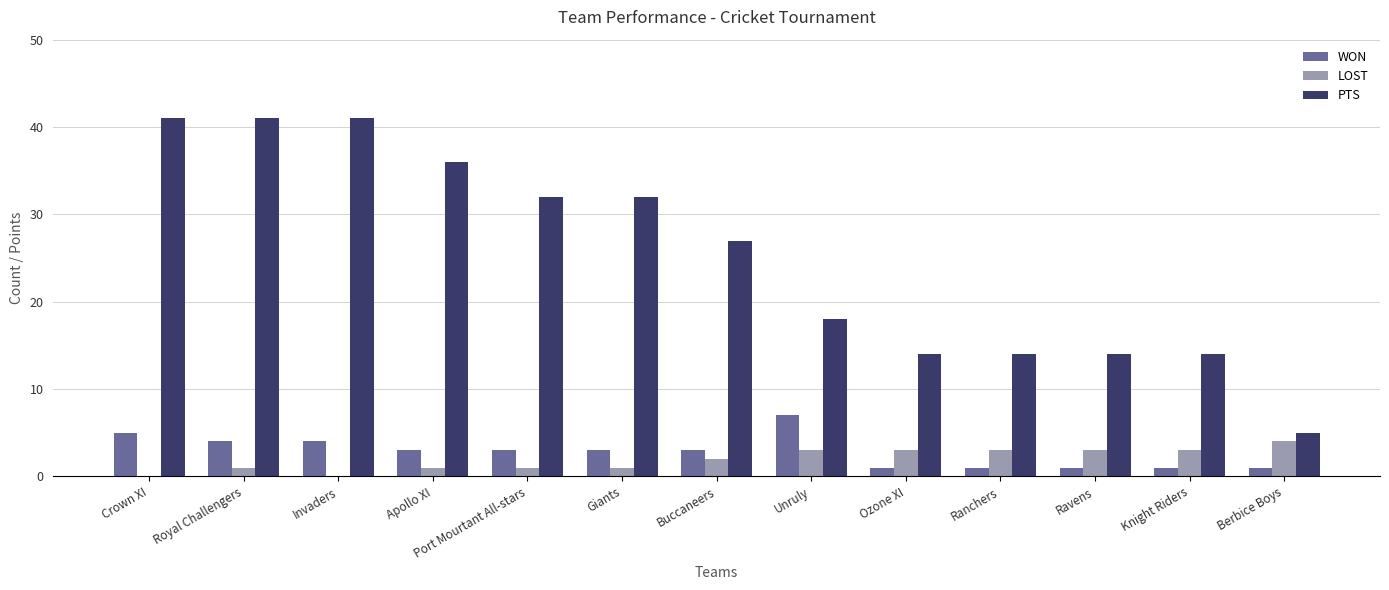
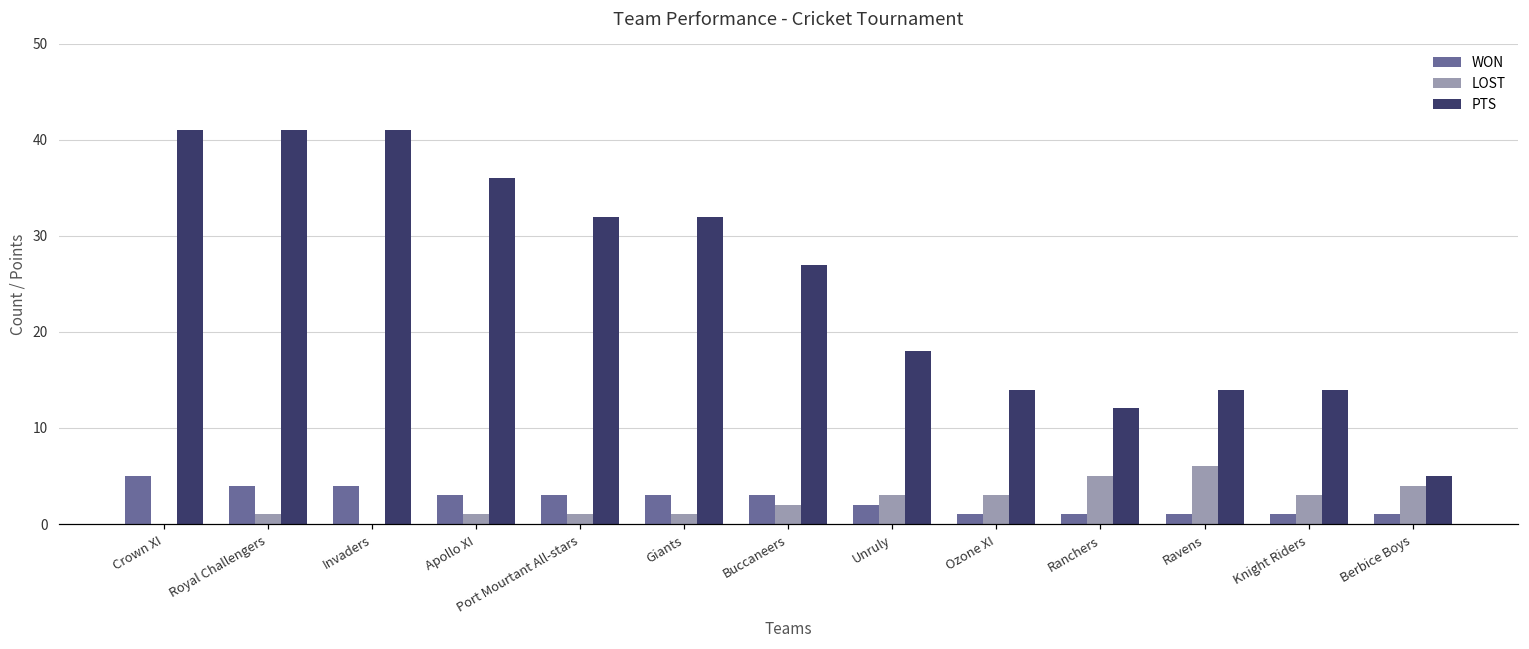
  {
    "WON": {
      "Crown XI": 5,
      "Royal Challengers": 4,
      "Invaders": 4,
      "Apollo XI": 3,
      "Port Mourtant All-stars": 3,
      "Giants": 3,
      "Buccaneers": 3,
-     "Unruly": 7,
+     "Unruly": 2,
      "Ozone XI": 1,
      "Ranchers": 1,
      "Ravens": 1,
      "Knight Riders": 1,
      "Berbice Boys": 1
    },
    "LOST": {
      "Crown XI": 0,
      "Royal Challengers": 1,
      "Invaders": 0,
      "Apollo XI": 1,
      "Port Mourtant All-stars": 1,
      "Giants": 1,
      "Buccaneers": 2,
      "Unruly": 3,
      "Ozone XI": 3,
-     "Ranchers": 3,
-     "Ravens": 3,
+     "Ranchers": 5,
+     "Ravens": 6,
      "Knight Riders": 3,
      "Berbice Boys": 4
    },
    "PTS": {
      "Crown XI": 41,
      "Royal Challengers": 41,
      "Invaders": 41,
      "Apollo XI": 36,
      "Port Mourtant All-stars": 32,
      "Giants": 32,
      "Buccaneers": 27,
      "Unruly": 18,
      "Ozone XI": 14,
-     "Ranchers": 14,
+     "Ranchers": 12,
      "Ravens": 14,
      "Knight Riders": 14,
      "Berbice Boys": 5
    }
  }
